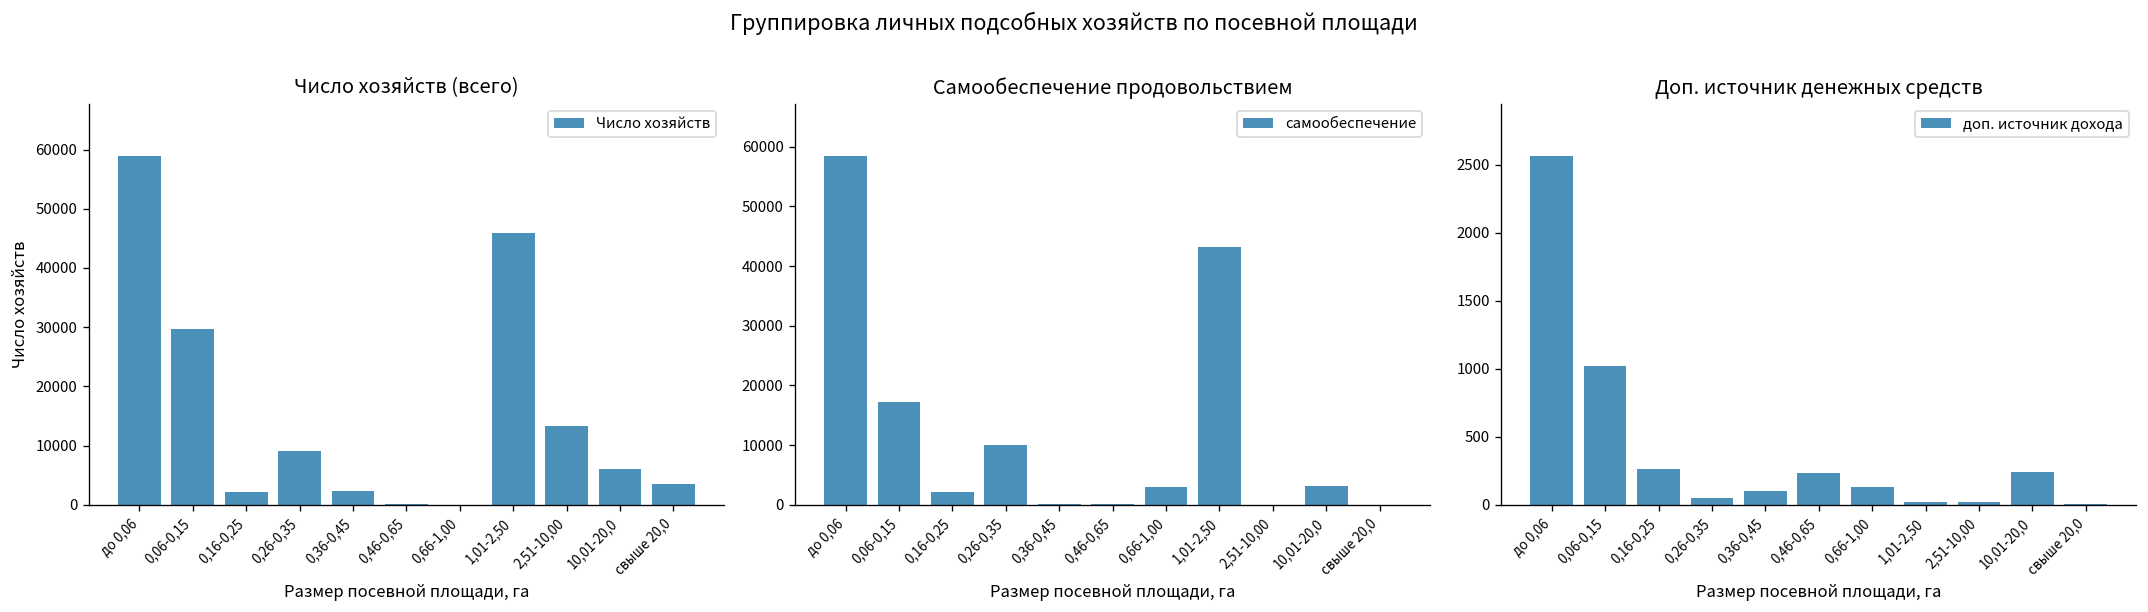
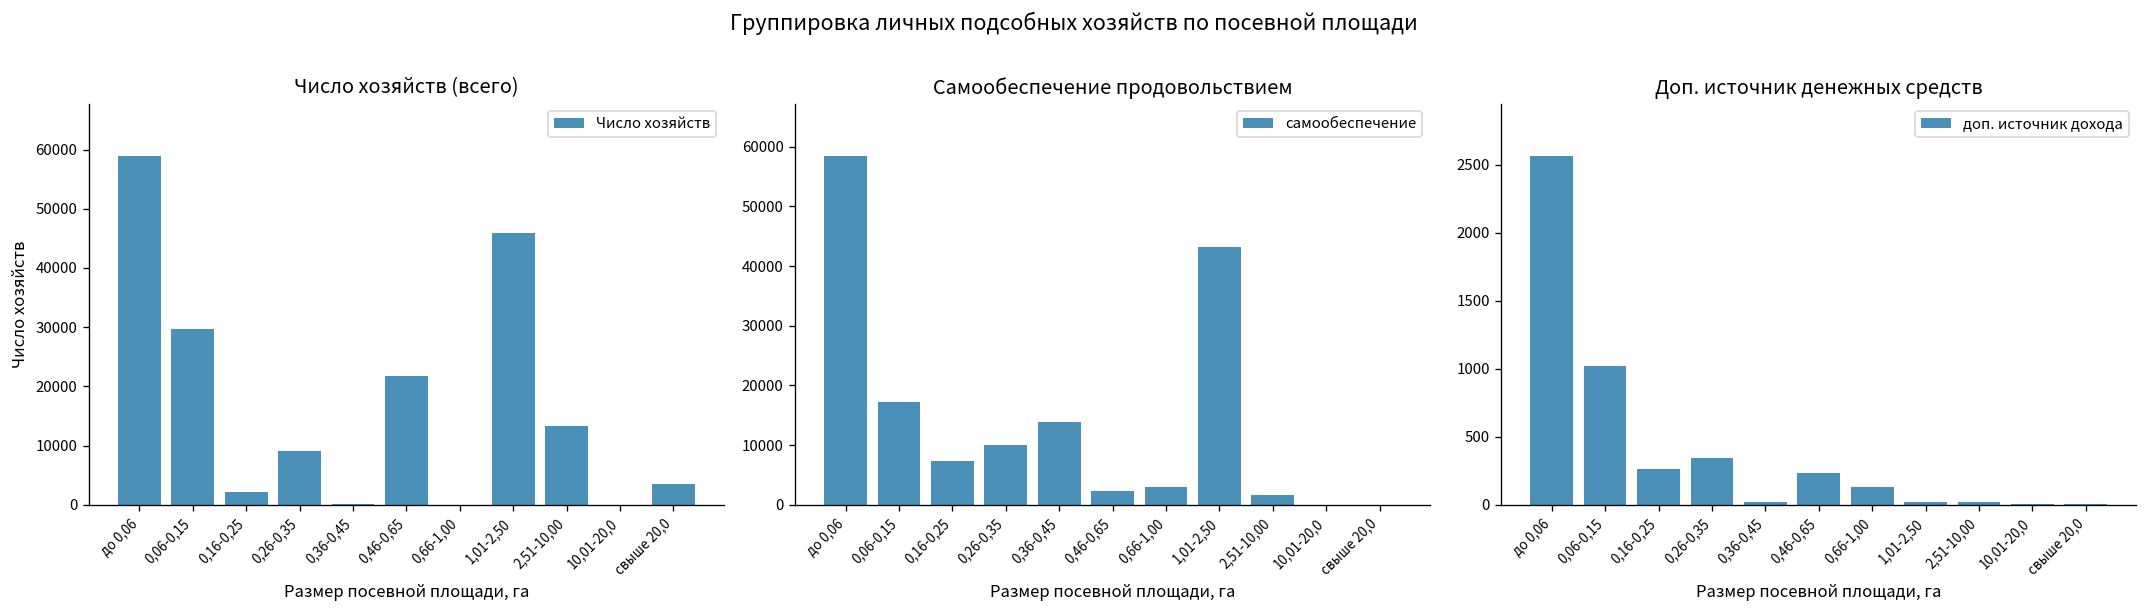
  {
    "Число хозяйств (всего)": {
      "до 0,06": 59000,
      "0,06-0,15": 30000,
      "0,16-0,25": 2000,
      "0,26-0,35": 9000,
-     "0,36-0,45": 2000,
-     "0,46-0,65": 0,
+     "0,36-0,45": 0,
+     "0,46-0,65": 22000,
      "1,01-2,50": 46000,
      "2,51-10,00": 13000,
-     "10,01-20,0": 6000,
+     "10,01-20,0": 0,
      "свыше 20,0": 4000
    },
    "Самообеспечение продовольствием": {
      "до 0,06": 58000,
      "0,06-0,15": 17000,
-     "0,16-0,25": 2000,
+     "0,16-0,25": 7000,
      "0,26-0,35": 10000,
-     "0,36-0,45": 0,
-     "0,46-0,65": 0,
+     "0,36-0,45": 14000,
+     "0,46-0,65": 2000,
      "0,66-1,00": 3000,
      "1,01-2,50": 43000,
-     "2,51-10,00": 0,
-     "10,01-20,0": 3000
+     "2,51-10,00": 2000,
+     "10,01-20,0": 0
    },
    "Доп. источник денежных средств": {
      "до 0,06": 2570,
      "0,06-0,15": 1020,
      "0,16-0,25": 260,
-     "0,26-0,35": 50,
-     "0,36-0,45": 100,
+     "0,26-0,35": 350,
+     "0,36-0,45": 20,
      "0,46-0,65": 230,
      "0,66-1,00": 130,
-     "10,01-20,0": 250
+     "10,01-20,0": 10
    }
  }
